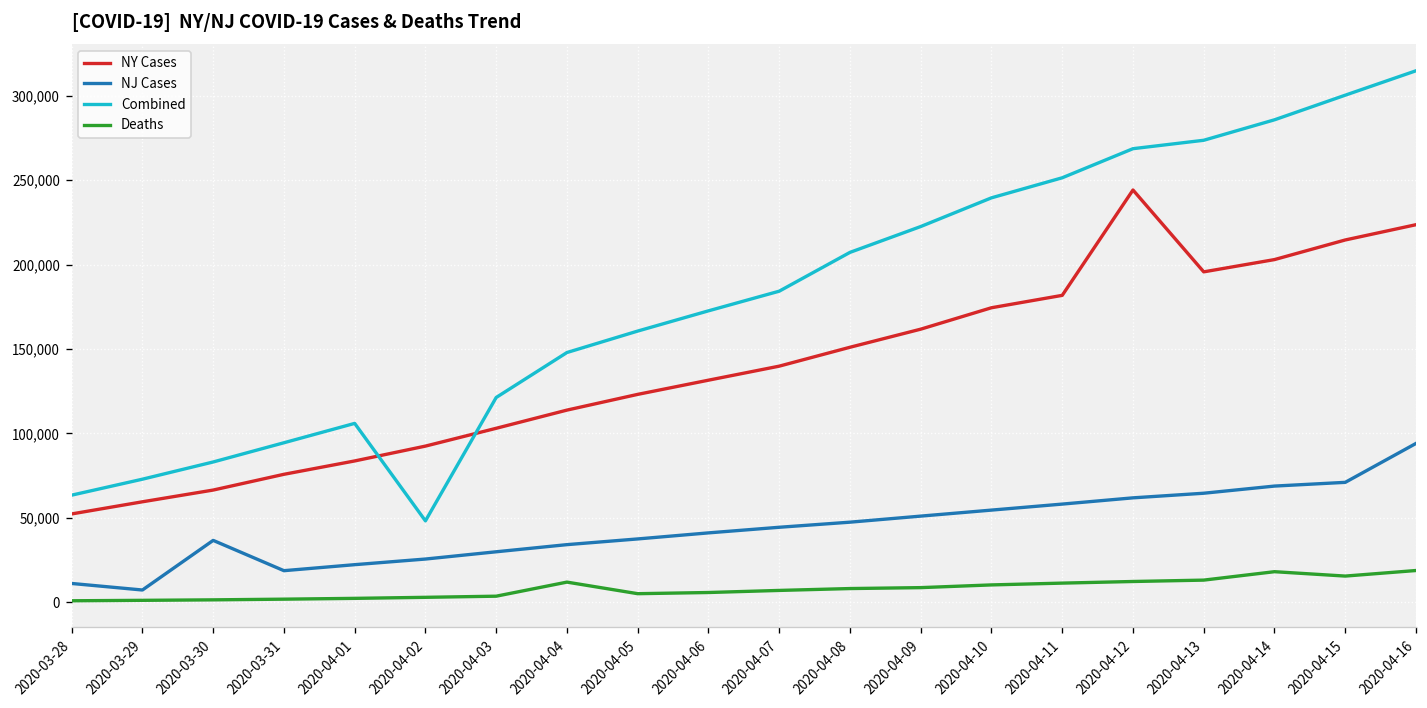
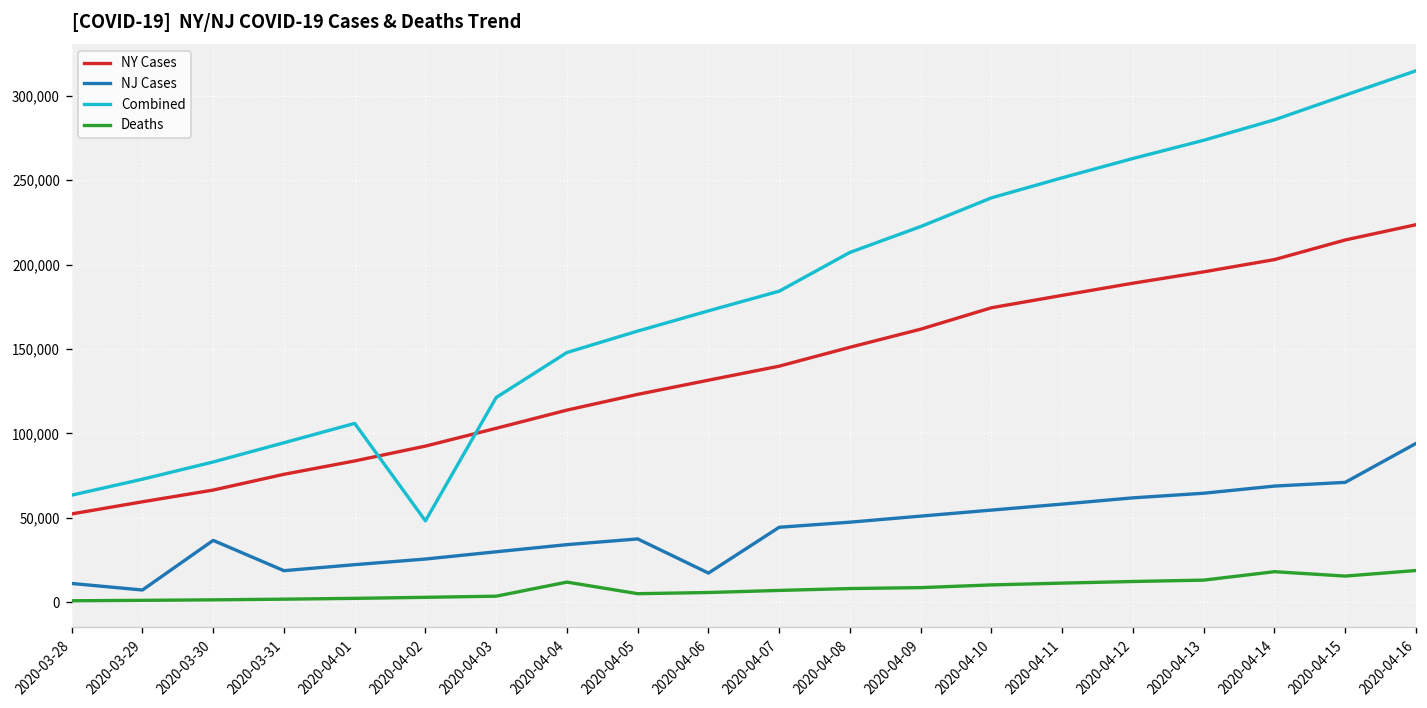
  {
    "NY Cases": {
      "2020-03-28": "52,000",
      "2020-03-29": "60,000",
      "2020-03-30": "66,000",
      "2020-03-31": "76,000",
      "2020-04-01": "84,000",
      "2020-04-02": "93,000",
      "2020-04-03": "103,000",
      "2020-04-04": "114,000",
      "2020-04-05": "123,000",
      "2020-04-06": "132,000",
      "2020-04-07": "140,000",
      "2020-04-08": "151,000",
      "2020-04-09": "162,000",
      "2020-04-10": "174,000",
      "2020-04-11": "182,000",
-     "2020-04-12": "244,000",
+     "2020-04-12": "189,000",
      "2020-04-13": "196,000",
      "2020-04-14": "203,000",
      "2020-04-15": "215,000",
      "2020-04-16": "224,000"
    },
    "NJ Cases": {
      "2020-03-28": "11,000",
      "2020-03-29": "7,000",
      "2020-03-30": "37,000",
      "2020-03-31": "19,000",
      "2020-04-01": "22,000",
      "2020-04-02": "26,000",
      "2020-04-03": "30,000",
      "2020-04-04": "34,000",
      "2020-04-05": "38,000",
-     "2020-04-06": "41,000",
+     "2020-04-06": "17,000",
      "2020-04-07": "44,000",
      "2020-04-08": "47,000",
      "2020-04-09": "51,000",
      "2020-04-10": "55,000",
      "2020-04-11": "58,000",
      "2020-04-12": "62,000",
      "2020-04-13": "65,000",
      "2020-04-14": "69,000",
      "2020-04-15": "71,000",
      "2020-04-16": "94,000"
    },
    "Combined": {
      "2020-03-28": "63,000",
      "2020-03-29": "73,000",
      "2020-03-30": "83,000",
      "2020-03-31": "94,000",
      "2020-04-01": "106,000",
      "2020-04-02": "48,000",
      "2020-04-03": "121,000",
      "2020-04-04": "148,000",
      "2020-04-05": "161,000",
      "2020-04-06": "173,000",
      "2020-04-07": "184,000",
      "2020-04-08": "207,000",
      "2020-04-09": "223,000",
      "2020-04-10": "240,000",
      "2020-04-11": "251,000",
-     "2020-04-12": "269,000",
+     "2020-04-12": "263,000",
      "2020-04-13": "274,000",
      "2020-04-14": "286,000",
      "2020-04-15": "300,000",
      "2020-04-16": "315,000"
    },
    "Deaths": {
      "2020-03-28": "1,000",
      "2020-03-29": "1,000",
      "2020-03-30": "1,000",
      "2020-03-31": "2,000",
      "2020-04-01": "2,000",
      "2020-04-02": "3,000",
      "2020-04-03": "4,000",
      "2020-04-04": "12,000",
      "2020-04-05": "5,000",
      "2020-04-06": "6,000",
      "2020-04-07": "7,000",
      "2020-04-08": "8,000",
      "2020-04-09": "9,000",
      "2020-04-10": "10,000",
      "2020-04-11": "11,000",
      "2020-04-12": "12,000",
      "2020-04-13": "13,000",
      "2020-04-14": "18,000",
      "2020-04-15": "15,000",
      "2020-04-16": "19,000"
    }
  }
